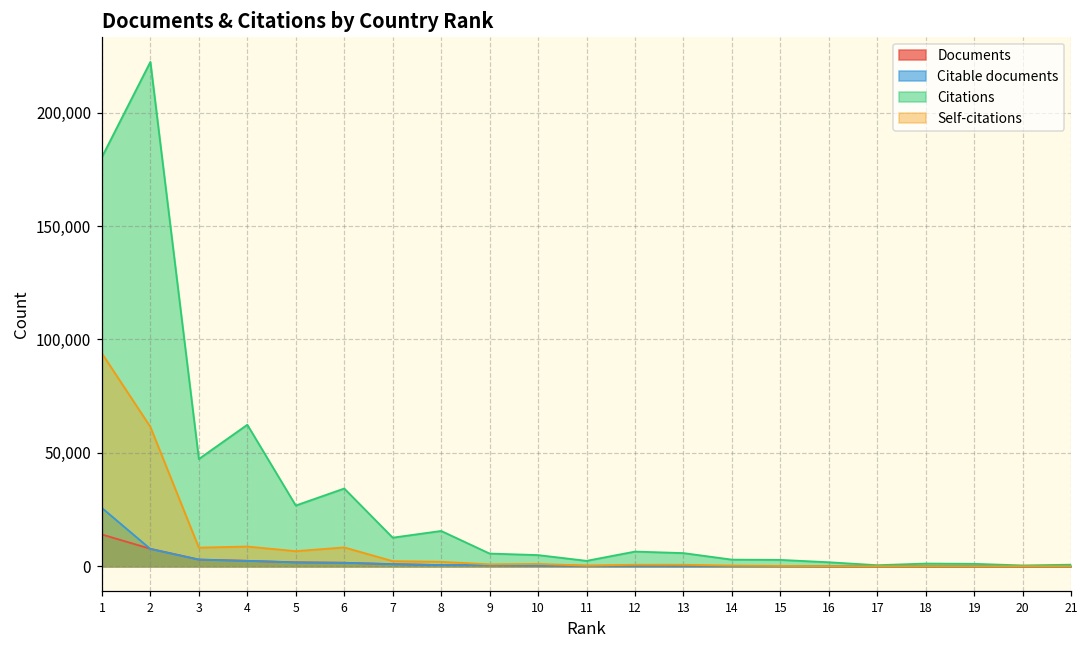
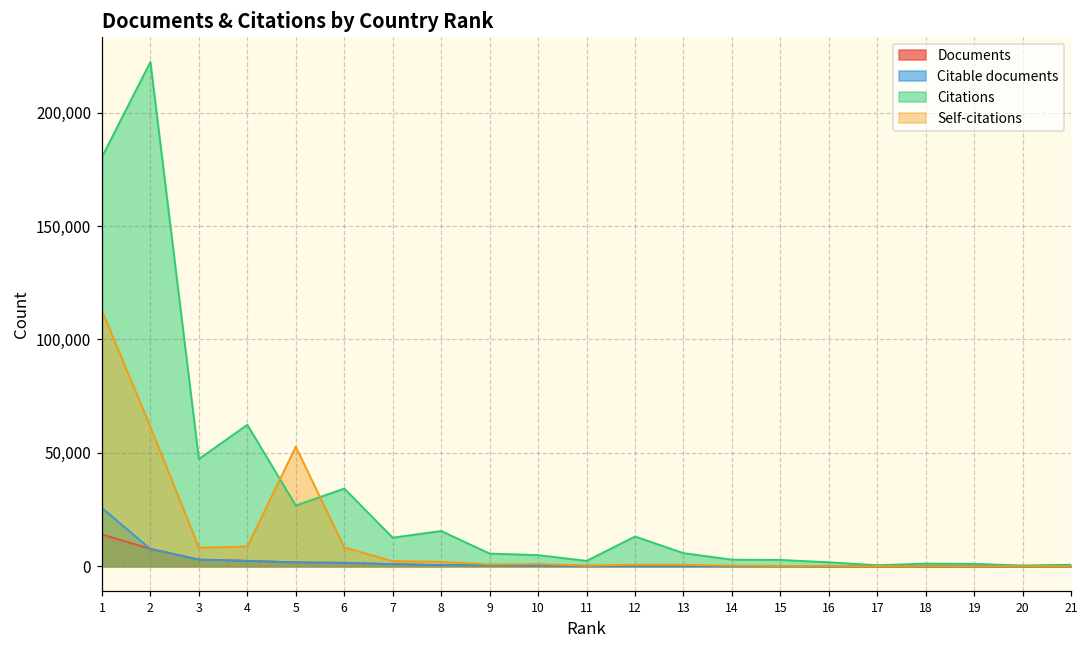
  {
    "Documents": {
      "1": "14,000"
    },
    "Citable documents": {
      "1": "26,000"
    },
    "Citations": {
      "1": "180,000",
      "2": "222,000",
      "3": "47,000",
      "4": "62,000",
      "5": "27,000",
      "6": "34,000",
      "7": "13,000",
      "8": "16,000",
      "9": "6,000",
      "10": "5,000",
      "11": "2,000",
-     "12": "6,000",
+     "12": "13,000",
      "13": "6,000",
      "14": "3,000",
      "15": "3,000",
      "16": "2,000"
    },
    "Self-citations": {
-     "1": "94,000",
+     "1": "113,000",
      "2": "61,000",
      "3": "8,000",
      "4": "9,000",
-     "5": "7,000",
+     "5": "53,000",
      "6": "8,000",
      "7": "2,000",
      "8": "2,000"
    }
  }
